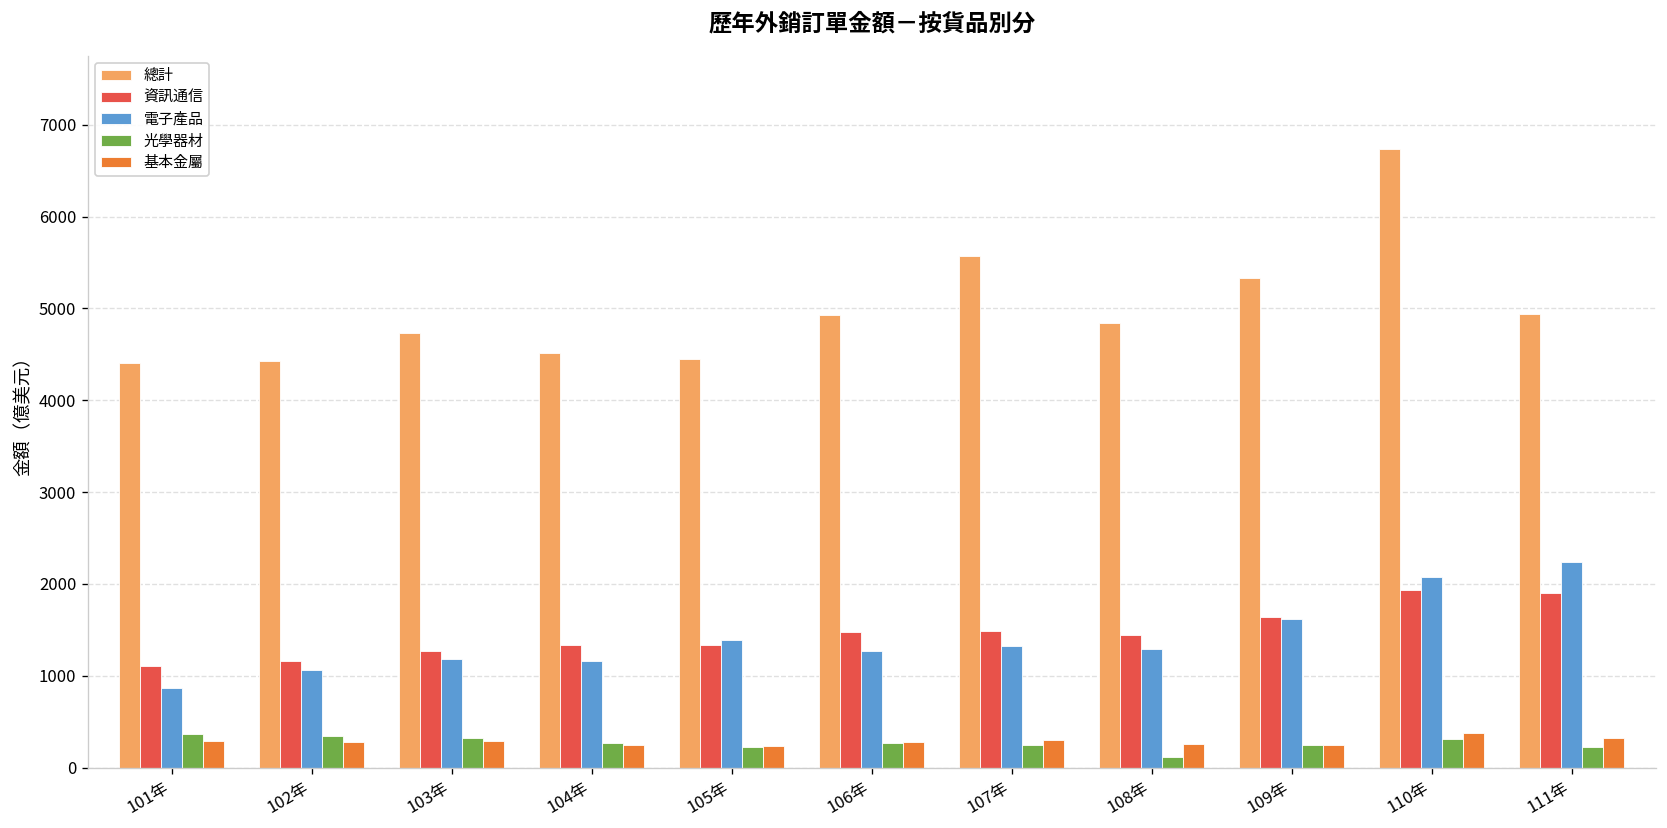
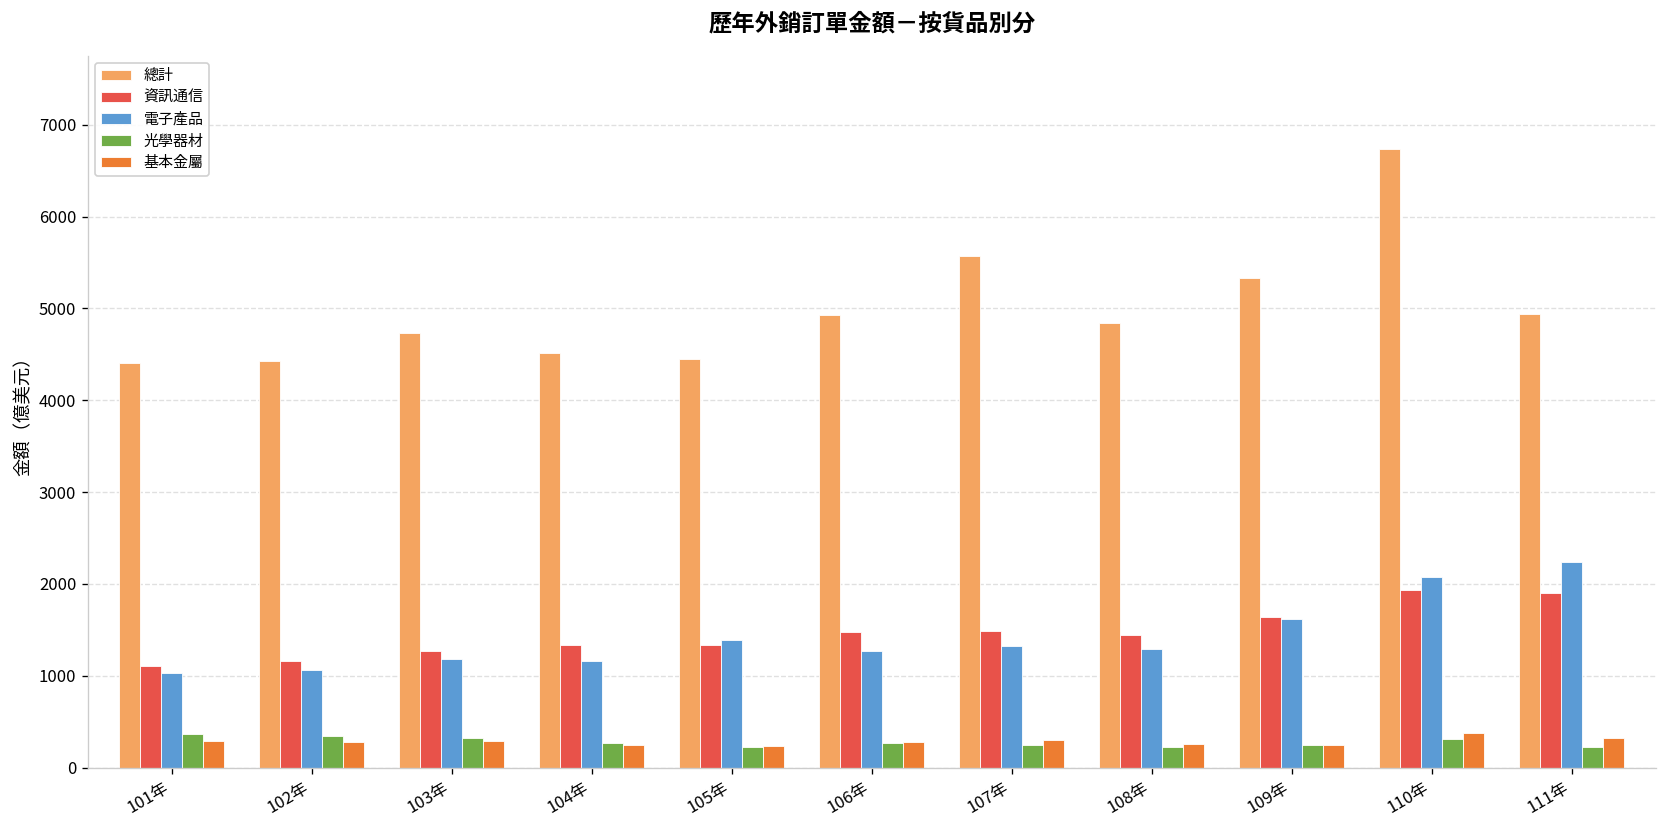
  {
    "總計": {
      "101年": 4400,
      "102年": 4400,
      "103年": 4700,
      "104年": 4500,
      "105年": 4400,
      "106年": 4900,
      "107年": 5600,
      "108年": 4800,
      "109年": 5300,
      "110年": 6700,
      "111年": 4900
    },
    "電子產品": {
-     "101年": 900,
+     "101年": 1000,
      "102年": 1100,
      "103年": 1200,
      "104年": 1200,
      "105年": 1400,
      "106年": 1300,
      "107年": 1300,
      "108年": 1300,
      "109年": 1600,
      "110年": 2100,
      "111年": 2200
    },
    "光學器材": {
      "101年": 400,
      "102年": 300,
      "103年": 300,
      "104年": 300,
      "105年": 200,
      "106年": 300,
      "107年": 200,
-     "108年": 100,
+     "108年": 200,
      "109年": 200,
      "110年": 300,
      "111年": 200
    }
  }
